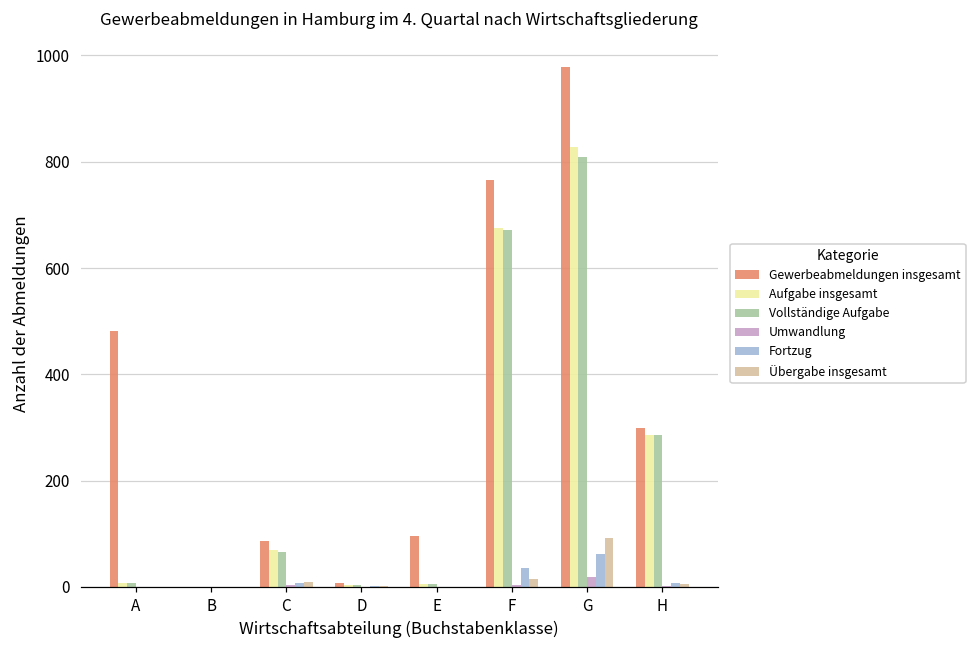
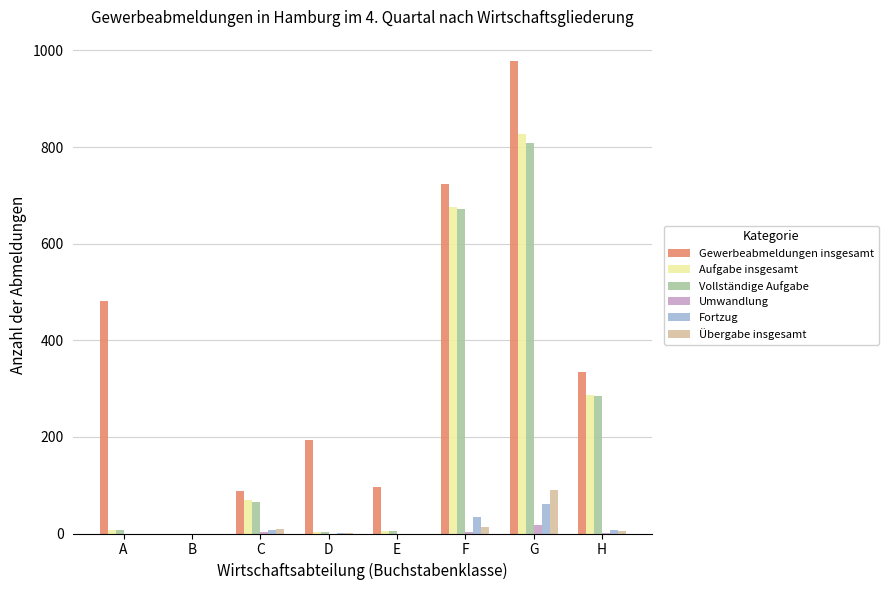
  {
    "Gewerbeabmeldungen insgesamt": {
      "A": 480,
      "B": 0,
      "C": 90,
-     "D": 10,
+     "D": 190,
      "E": 100,
-     "F": 770,
+     "F": 720,
      "G": 980,
-     "H": 300
+     "H": 330
    }
  }
